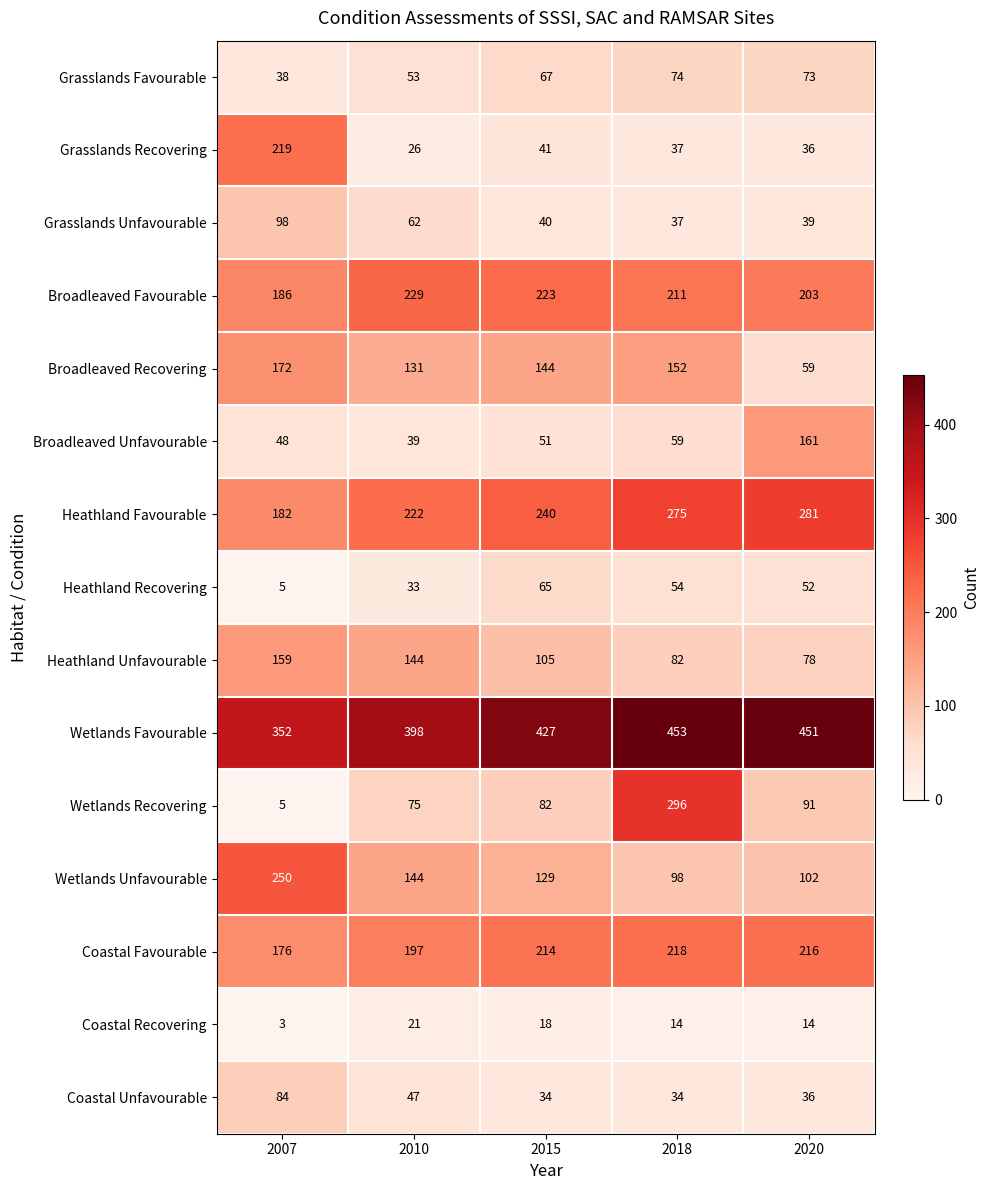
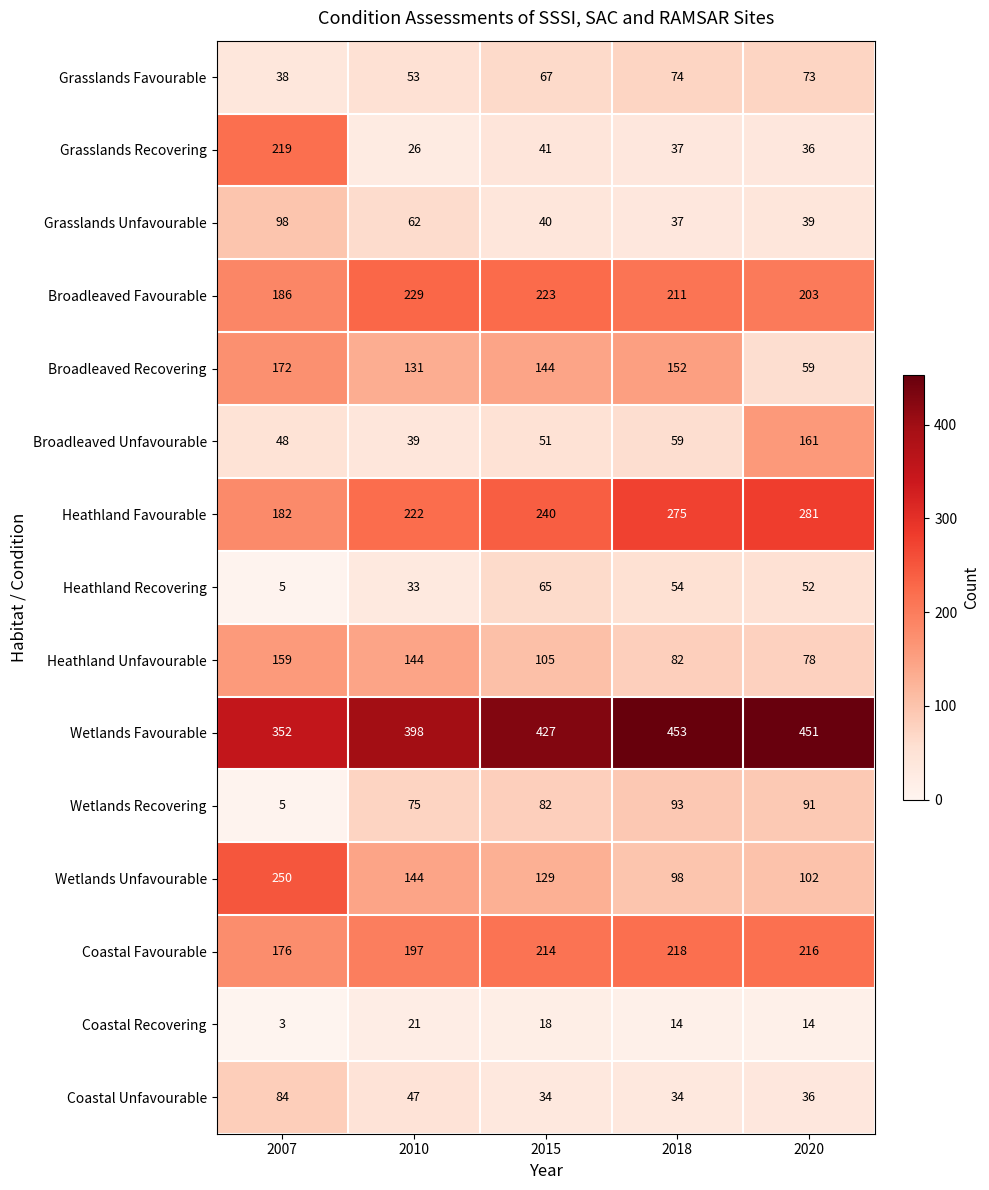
  {
    "Grasslands Favourable": {
      "2007": 38,
      "2010": 53,
      "2015": 67,
      "2018": 74,
      "2020": 73
    },
    "Grasslands Recovering": {
      "2007": 219,
      "2010": 26,
      "2015": 41,
      "2018": 37,
      "2020": 36
    },
    "Grasslands Unfavourable": {
      "2007": 98,
      "2010": 62,
      "2015": 40,
      "2018": 37,
      "2020": 39
    },
    "Broadleaved Favourable": {
      "2007": 186,
      "2010": 229,
      "2015": 223,
      "2018": 211,
      "2020": 203
    },
    "Broadleaved Recovering": {
      "2007": 172,
      "2010": 131,
      "2015": 144,
      "2018": 152,
      "2020": 59
    },
    "Broadleaved Unfavourable": {
      "2007": 48,
      "2010": 39,
      "2015": 51,
      "2018": 59,
      "2020": 161
    },
    "Heathland Favourable": {
      "2007": 182,
      "2010": 222,
      "2015": 240,
      "2018": 275,
      "2020": 281
    },
    "Heathland Recovering": {
      "2007": 5,
      "2010": 33,
      "2015": 65,
      "2018": 54,
      "2020": 52
    },
    "Heathland Unfavourable": {
      "2007": 159,
      "2010": 144,
      "2015": 105,
      "2018": 82,
      "2020": 78
    },
    "Wetlands Favourable": {
      "2007": 352,
      "2010": 398,
      "2015": 427,
      "2018": 453,
      "2020": 451
    },
    "Wetlands Recovering": {
      "2007": 5,
      "2010": 75,
      "2015": 82,
-     "2018": 296,
+     "2018": 93,
      "2020": 91
    },
    "Wetlands Unfavourable": {
      "2007": 250,
      "2010": 144,
      "2015": 129,
      "2018": 98,
      "2020": 102
    },
    "Coastal Favourable": {
      "2007": 176,
      "2010": 197,
      "2015": 214,
      "2018": 218,
      "2020": 216
    },
    "Coastal Recovering": {
      "2007": 3,
      "2010": 21,
      "2015": 18,
      "2018": 14,
      "2020": 14
    },
    "Coastal Unfavourable": {
      "2007": 84,
      "2010": 47,
      "2015": 34,
      "2018": 34,
      "2020": 36
    }
  }
